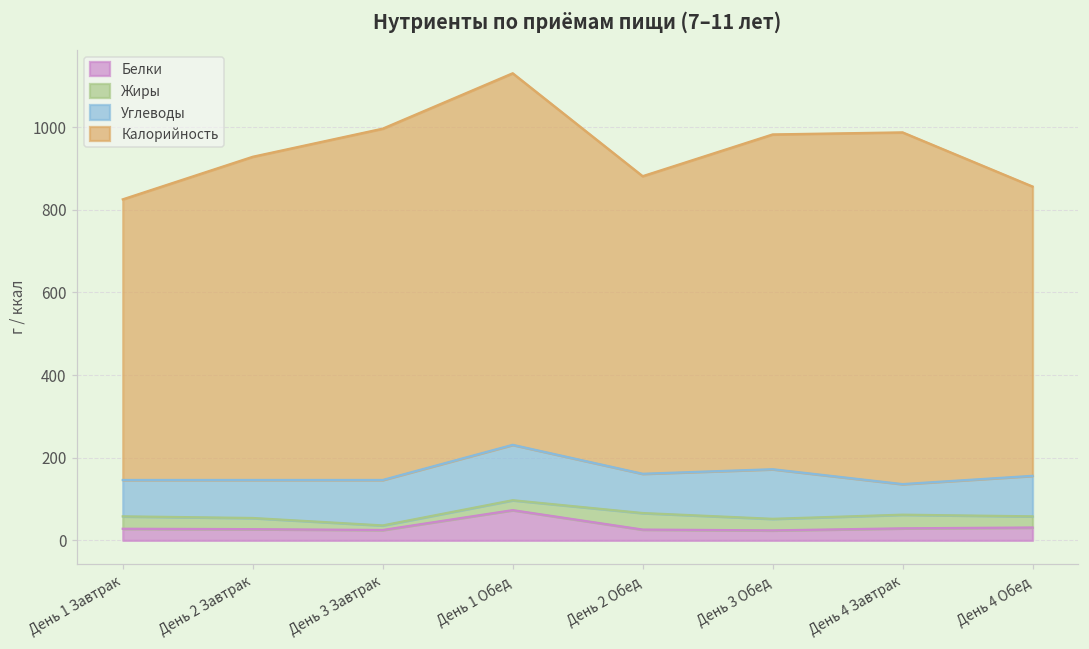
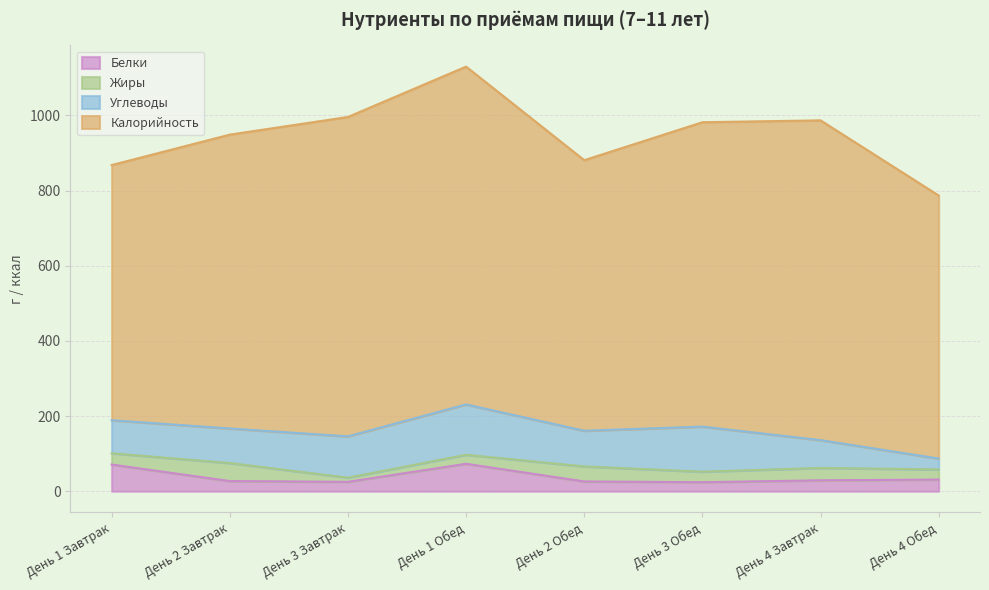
  {
    "Белки": {
-     "День 1 Завтрак": 30,
+     "День 1 Завтрак": 70,
      "День 2 Завтрак": 30,
      "День 3 Завтрак": 30,
      "День 1 Обед": 70,
      "День 2 Обед": 30,
      "День 3 Обед": 20,
      "День 4 Завтрак": 30,
      "День 4 Обед": 30
    },
    "Жиры": {
      "День 1 Завтрак": 30,
-     "День 2 Завтрак": 30,
+     "День 2 Завтрак": 50,
      "День 3 Завтрак": 10,
      "День 1 Обед": 20,
      "День 2 Обед": 40,
      "День 3 Обед": 30,
      "День 4 Завтрак": 30,
      "День 4 Обед": 30
    },
    "Углеводы": {
      "День 1 Завтрак": 90,
      "День 2 Завтрак": 90,
      "День 3 Завтрак": 110,
      "День 1 Обед": 130,
      "День 2 Обед": 100,
      "День 3 Обед": 120,
      "День 4 Завтрак": 70,
-     "День 4 Обед": 100
+     "День 4 Обед": 30
    },
    "Калорийность": {
      "День 1 Завтрак": 680,
      "День 2 Завтрак": 780,
      "День 3 Завтрак": 850,
      "День 1 Обед": 900,
      "День 2 Обед": 720,
      "День 3 Обед": 810,
      "День 4 Завтрак": 850,
      "День 4 Обед": 700
    }
  }
